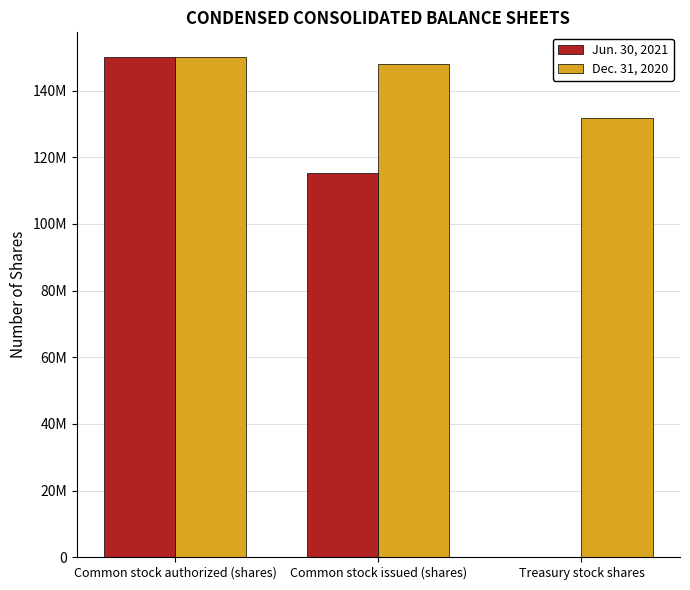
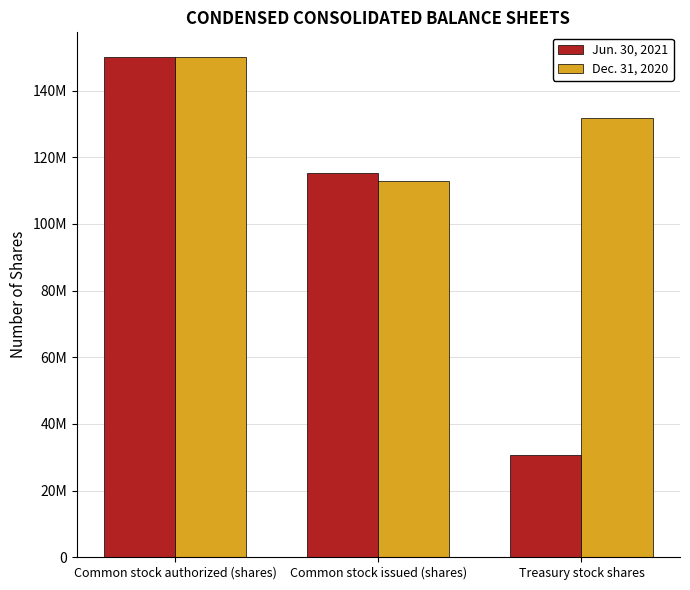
  {
    "Jun. 30, 2021": {
      "Common stock authorized (shares)": 150000000,
      "Common stock issued (shares)": 115000000,
-     "Treasury stock shares": 0
+     "Treasury stock shares": 31000000
    },
    "Dec. 31, 2020": {
      "Common stock authorized (shares)": 150000000,
-     "Common stock issued (shares)": 148000000,
+     "Common stock issued (shares)": 113000000,
      "Treasury stock shares": 132000000
    }
  }
